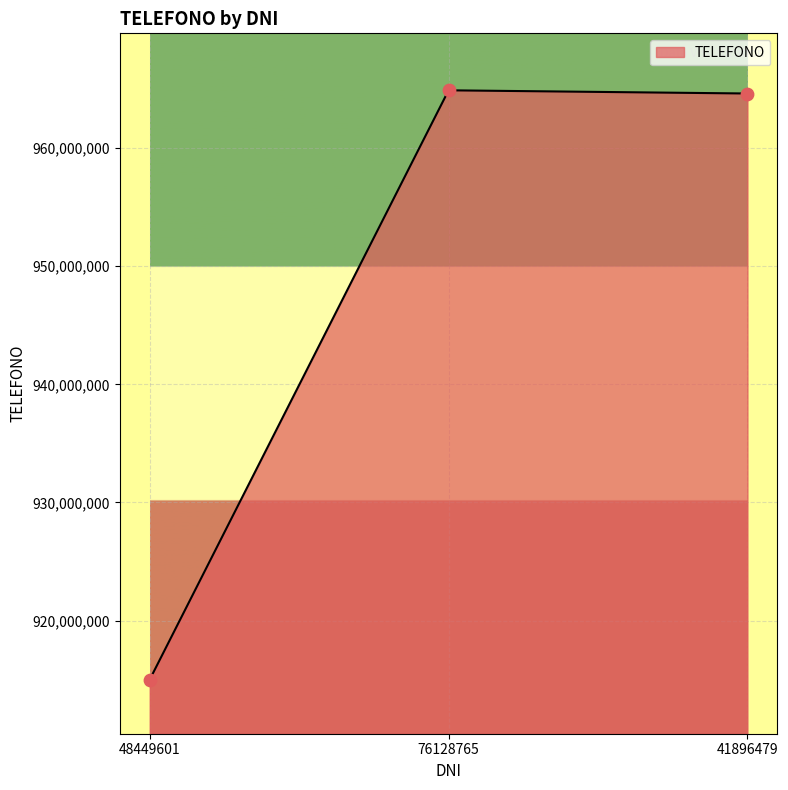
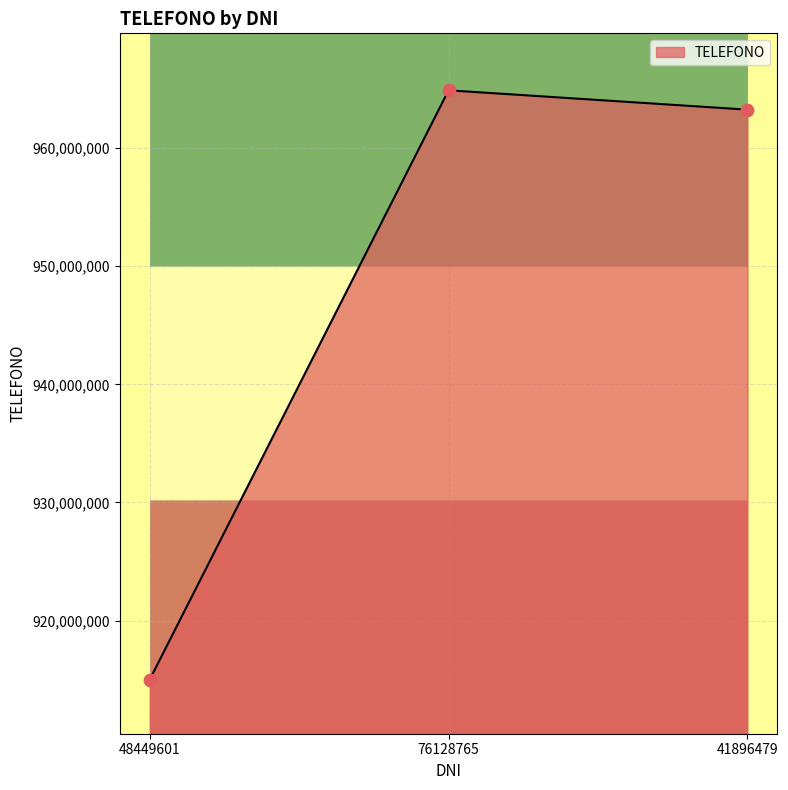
  {
    "48449601": "915,000,000",
    "76128765": "964,900,000",
-   "41896479": "964,600,000"
+   "41896479": "963,300,000"
  }
